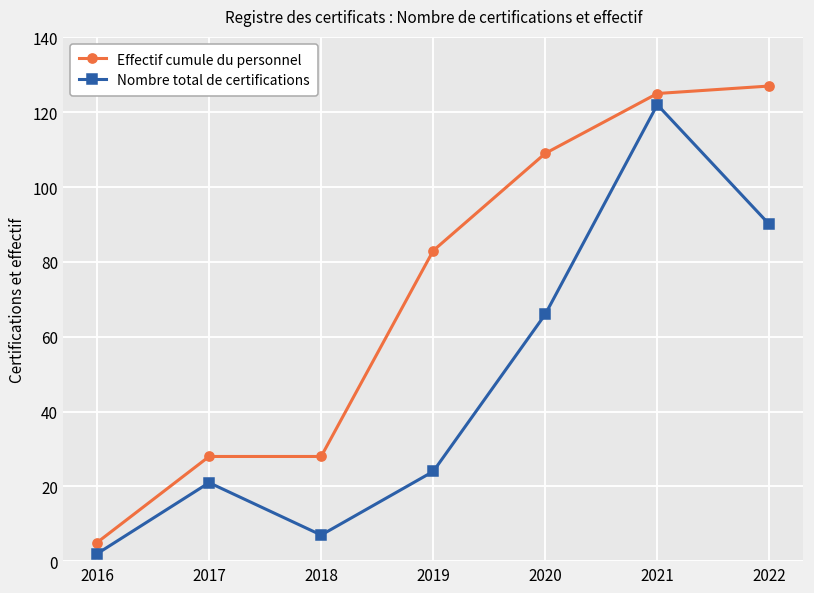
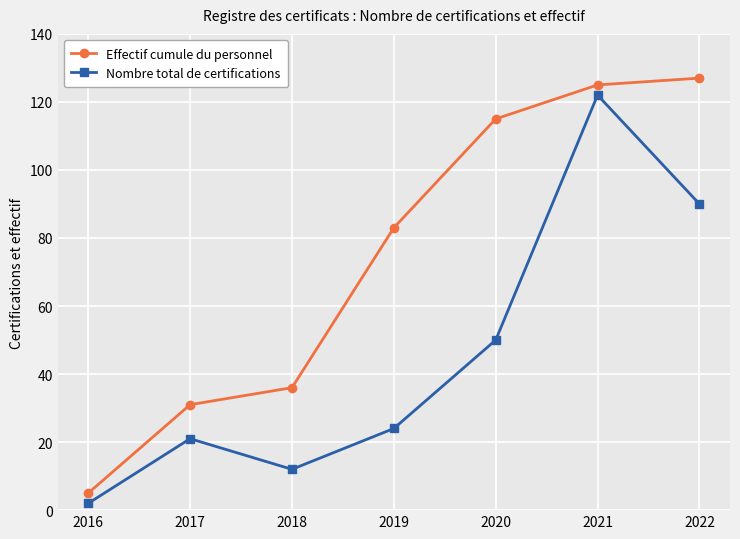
  {
    "Effectif cumule du personnel": {
      "2016": 5,
-     "2017": 28,
-     "2018": 28,
+     "2017": 31,
+     "2018": 36,
      "2019": 83,
-     "2020": 109,
+     "2020": 115,
      "2021": 125,
      "2022": 127
    },
    "Nombre total de certifications": {
      "2016": 2,
      "2017": 21,
-     "2018": 7,
+     "2018": 12,
      "2019": 24,
-     "2020": 66,
+     "2020": 50,
      "2021": 122,
      "2022": 90
    }
  }
